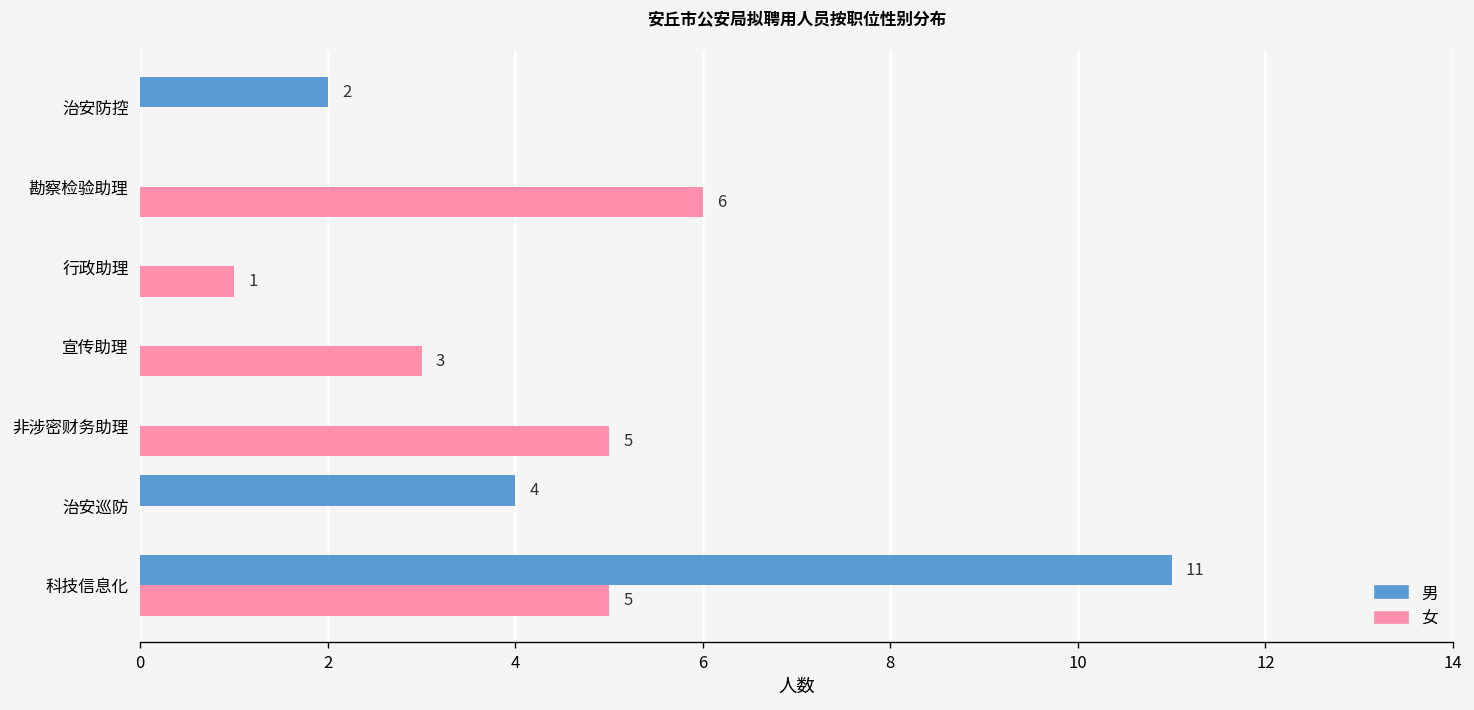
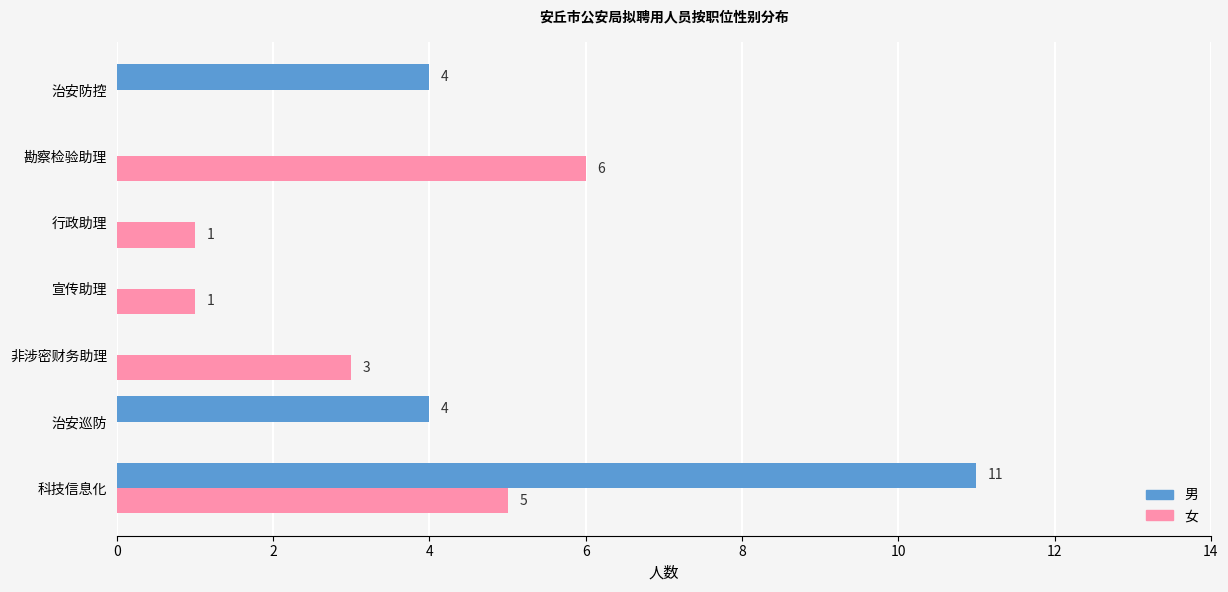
  {
    "男": {
-     "治安防控": 2,
+     "治安防控": 4,
      "治安巡防": 4,
      "科技信息化": 11
    },
    "女": {
      "勘察检验助理": 6,
      "行政助理": 1,
-     "宣传助理": 3,
-     "非涉密财务助理": 5,
+     "宣传助理": 1,
+     "非涉密财务助理": 3,
      "科技信息化": 5
    }
  }
